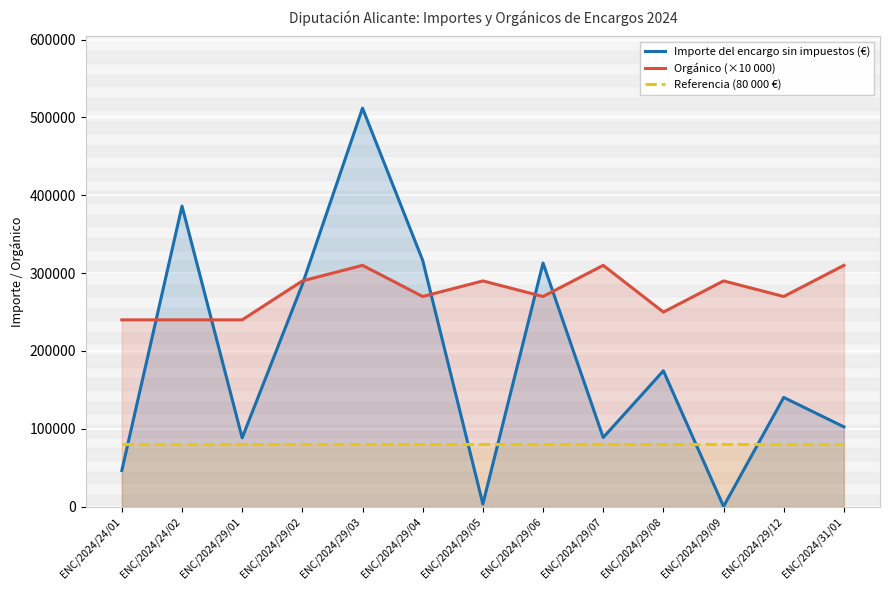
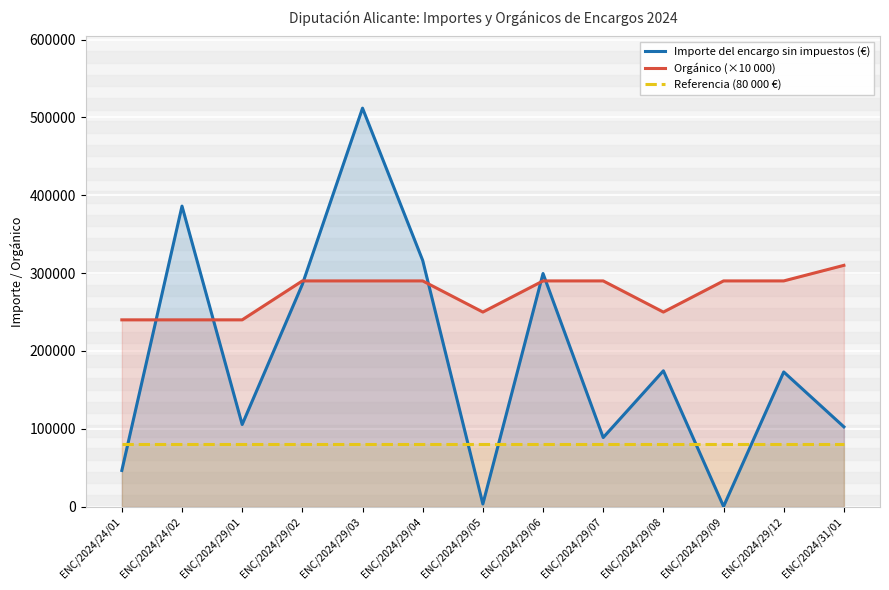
  {
    "Importe del encargo sin impuestos (€)": {
      "ENC/2024/24/01": 50000,
      "ENC/2024/24/02": 390000,
-     "ENC/2024/29/01": 90000,
+     "ENC/2024/29/01": 110000,
      "ENC/2024/29/02": 290000,
      "ENC/2024/29/03": 510000,
      "ENC/2024/29/04": 320000,
      "ENC/2024/29/05": 0,
-     "ENC/2024/29/06": 310000,
+     "ENC/2024/29/06": 300000,
      "ENC/2024/29/07": 90000,
      "ENC/2024/29/08": 170000,
      "ENC/2024/29/09": 0,
-     "ENC/2024/29/12": 140000,
+     "ENC/2024/29/12": 170000,
      "ENC/2024/31/01": 100000
    },
    "Orgánico (×10 000)": {
      "ENC/2024/24/01": 240000,
      "ENC/2024/24/02": 240000,
      "ENC/2024/29/01": 240000,
      "ENC/2024/29/02": 290000,
-     "ENC/2024/29/03": 310000,
-     "ENC/2024/29/04": 270000,
-     "ENC/2024/29/05": 290000,
-     "ENC/2024/29/06": 270000,
-     "ENC/2024/29/07": 310000,
+     "ENC/2024/29/03": 290000,
+     "ENC/2024/29/04": 290000,
+     "ENC/2024/29/05": 250000,
+     "ENC/2024/29/06": 290000,
+     "ENC/2024/29/07": 290000,
      "ENC/2024/29/08": 250000,
      "ENC/2024/29/09": 290000,
-     "ENC/2024/29/12": 270000,
+     "ENC/2024/29/12": 290000,
      "ENC/2024/31/01": 310000
    },
    "Referencia (80 000 €)": {
      "ENC/2024/24/01": 80000,
      "ENC/2024/24/02": 80000,
      "ENC/2024/29/01": 80000,
      "ENC/2024/29/02": 80000,
      "ENC/2024/29/03": 80000,
      "ENC/2024/29/04": 80000,
      "ENC/2024/29/05": 80000,
      "ENC/2024/29/06": 80000,
      "ENC/2024/29/07": 80000,
      "ENC/2024/29/08": 80000,
      "ENC/2024/29/09": 80000,
      "ENC/2024/29/12": 80000,
      "ENC/2024/31/01": 80000
    }
  }
